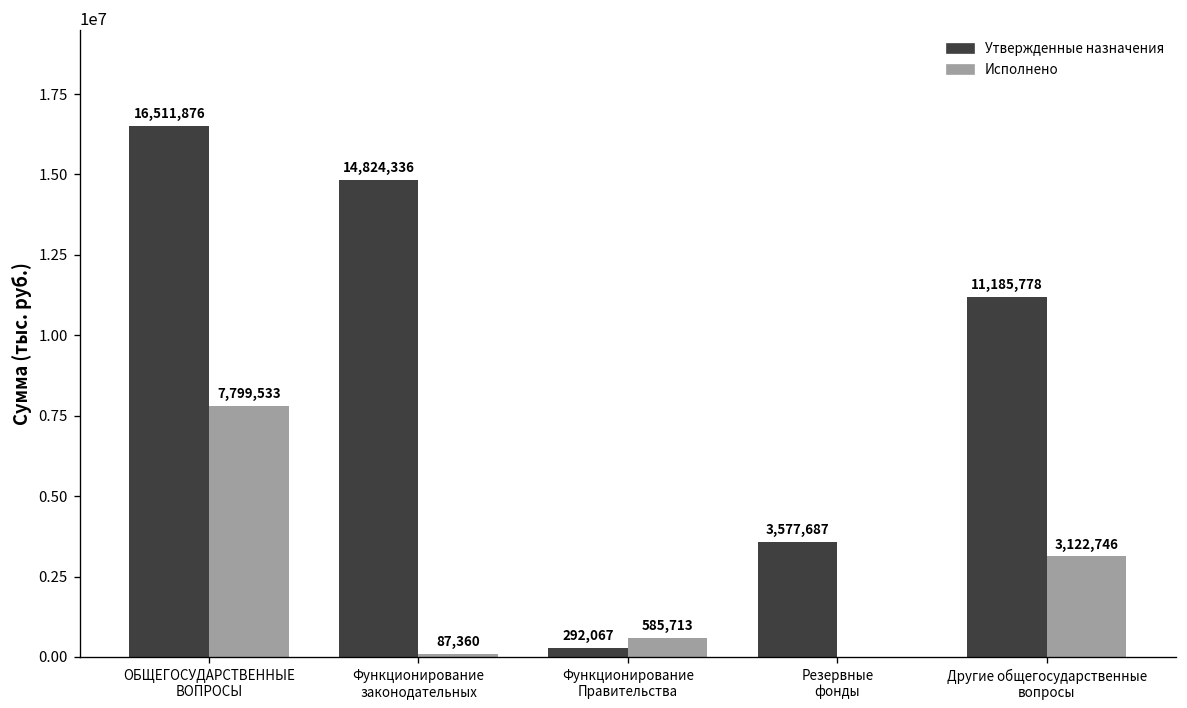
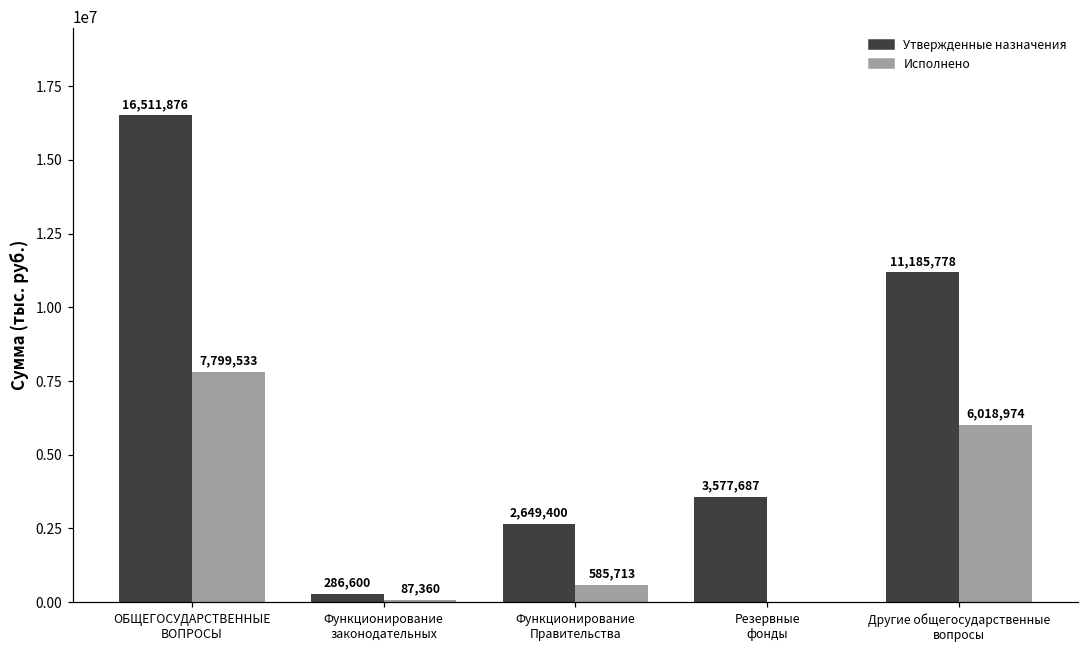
  {
    "Утвержденные назначения": {
      "ОБЩЕГОСУДАРСТВЕННЫЕ ВОПРОСЫ": "16,511,876",
-     "Функционирование законодательных": "14,824,336",
-     "Функционирование Правительства": "292,067",
+     "Функционирование законодательных": "286,600",
+     "Функционирование Правительства": "2,649,400",
      "Резервные фонды": "3,577,687",
      "Другие общегосударственные вопросы": "11,185,778"
    },
    "Исполнено": {
      "ОБЩЕГОСУДАРСТВЕННЫЕ ВОПРОСЫ": "7,799,533",
      "Функционирование законодательных": "87,360",
      "Функционирование Правительства": "585,713",
-     "Другие общегосударственные вопросы": "3,122,746"
+     "Другие общегосударственные вопросы": "6,018,974"
    }
  }
